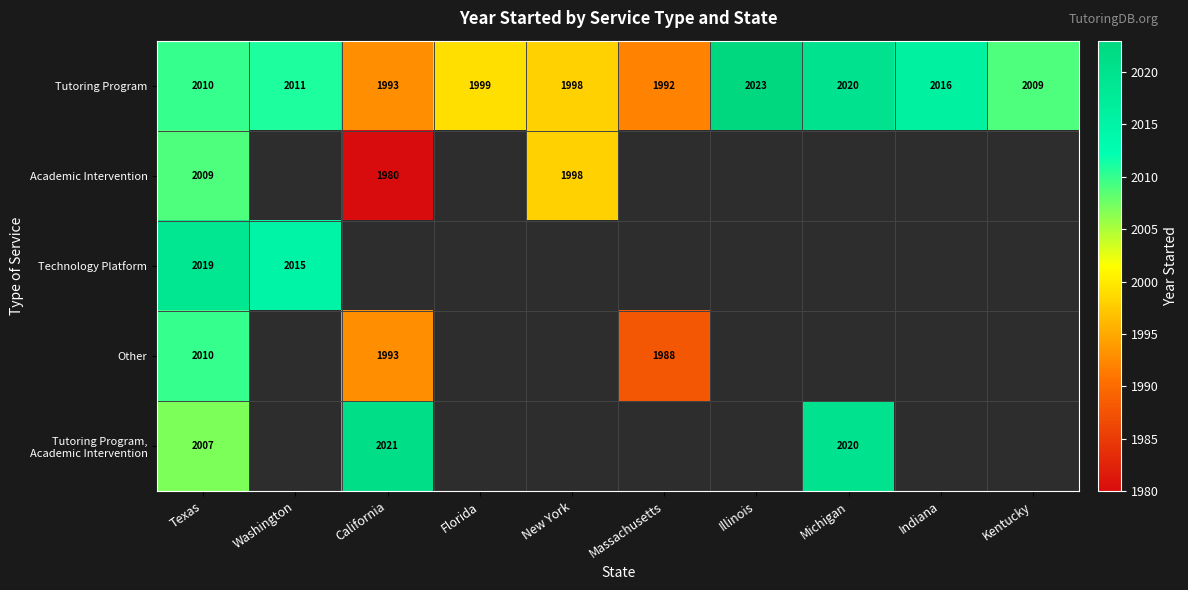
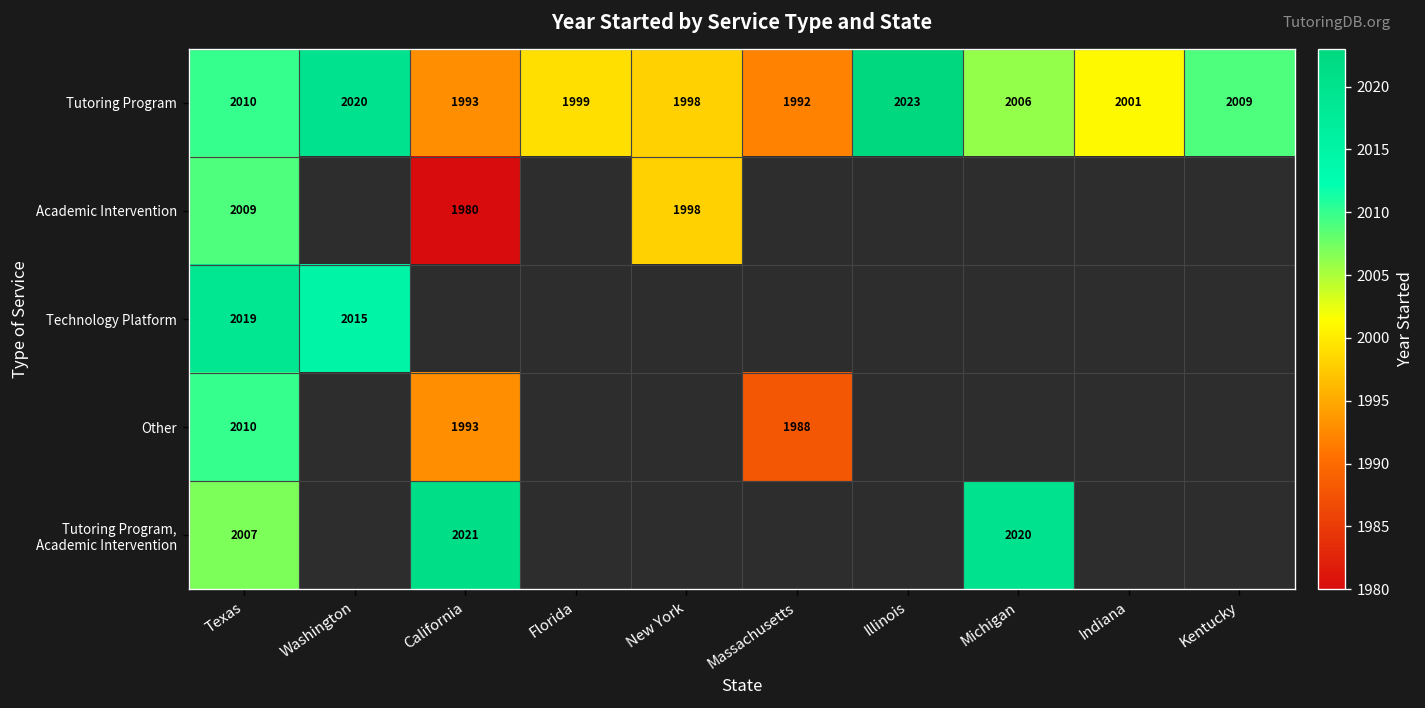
  {
    "Tutoring Program": {
      "Texas": 2010,
-     "Washington": 2011,
+     "Washington": 2020,
      "California": 1993,
      "Florida": 1999,
      "New York": 1998,
      "Massachusetts": 1992,
      "Illinois": 2023,
-     "Michigan": 2020,
-     "Indiana": 2016,
+     "Michigan": 2006,
+     "Indiana": 2001,
      "Kentucky": 2009
    },
    "Academic Intervention": {
      "Texas": 2009,
      "California": 1980,
      "New York": 1998
    },
    "Technology Platform": {
      "Texas": 2019,
      "Washington": 2015
    },
    "Other": {
      "Texas": 2010,
      "California": 1993,
      "Massachusetts": 1988
    },
    "Tutoring Program, Academic Intervention": {
      "Texas": 2007,
      "California": 2021,
      "Michigan": 2020
    }
  }
